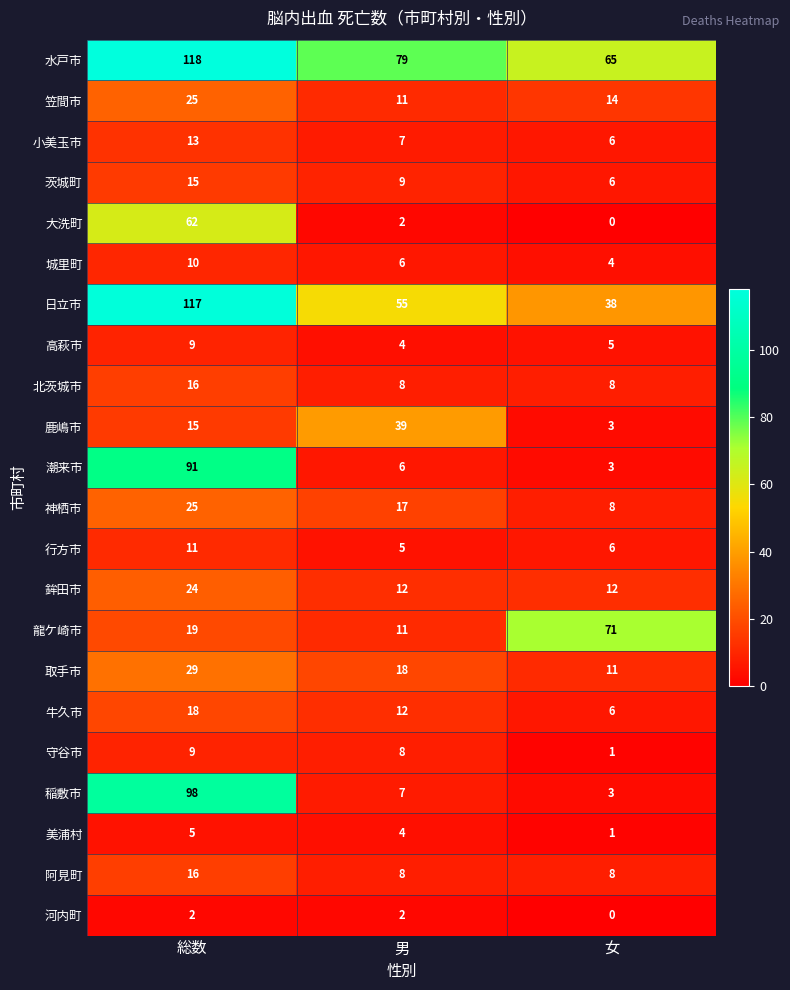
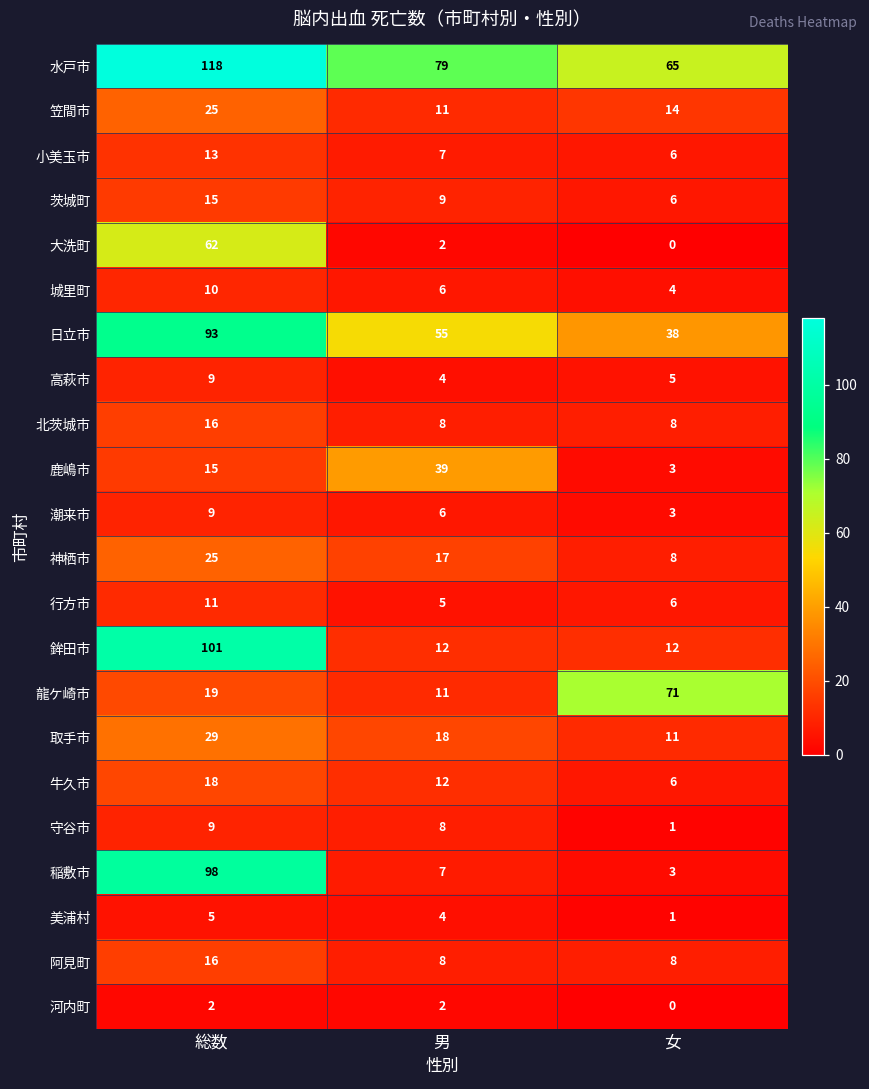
  {
    "水戸市": {
      "総数": 118,
      "男": 79,
      "女": 65
    },
    "笠間市": {
      "総数": 25,
      "男": 11,
      "女": 14
    },
    "小美玉市": {
      "総数": 13,
      "男": 7,
      "女": 6
    },
    "茨城町": {
      "総数": 15,
      "男": 9,
      "女": 6
    },
    "大洗町": {
      "総数": 62,
      "男": 2,
      "女": 0
    },
    "城里町": {
      "総数": 10,
      "男": 6,
      "女": 4
    },
    "日立市": {
-     "総数": 117,
+     "総数": 93,
      "男": 55,
      "女": 38
    },
    "高萩市": {
      "総数": 9,
      "男": 4,
      "女": 5
    },
    "北茨城市": {
      "総数": 16,
      "男": 8,
      "女": 8
    },
    "鹿嶋市": {
      "総数": 15,
      "男": 39,
      "女": 3
    },
    "潮来市": {
-     "総数": 91,
+     "総数": 9,
      "男": 6,
      "女": 3
    },
    "神栖市": {
      "総数": 25,
      "男": 17,
      "女": 8
    },
    "行方市": {
      "総数": 11,
      "男": 5,
      "女": 6
    },
    "鉾田市": {
-     "総数": 24,
+     "総数": 101,
      "男": 12,
      "女": 12
    },
    "龍ケ崎市": {
      "総数": 19,
      "男": 11,
      "女": 71
    },
    "取手市": {
      "総数": 29,
      "男": 18,
      "女": 11
    },
    "牛久市": {
      "総数": 18,
      "男": 12,
      "女": 6
    },
    "守谷市": {
      "総数": 9,
      "男": 8,
      "女": 1
    },
    "稲敷市": {
      "総数": 98,
      "男": 7,
      "女": 3
    },
    "美浦村": {
      "総数": 5,
      "男": 4,
      "女": 1
    },
    "阿見町": {
      "総数": 16,
      "男": 8,
      "女": 8
    },
    "河内町": {
      "総数": 2,
      "男": 2,
      "女": 0
    }
  }
